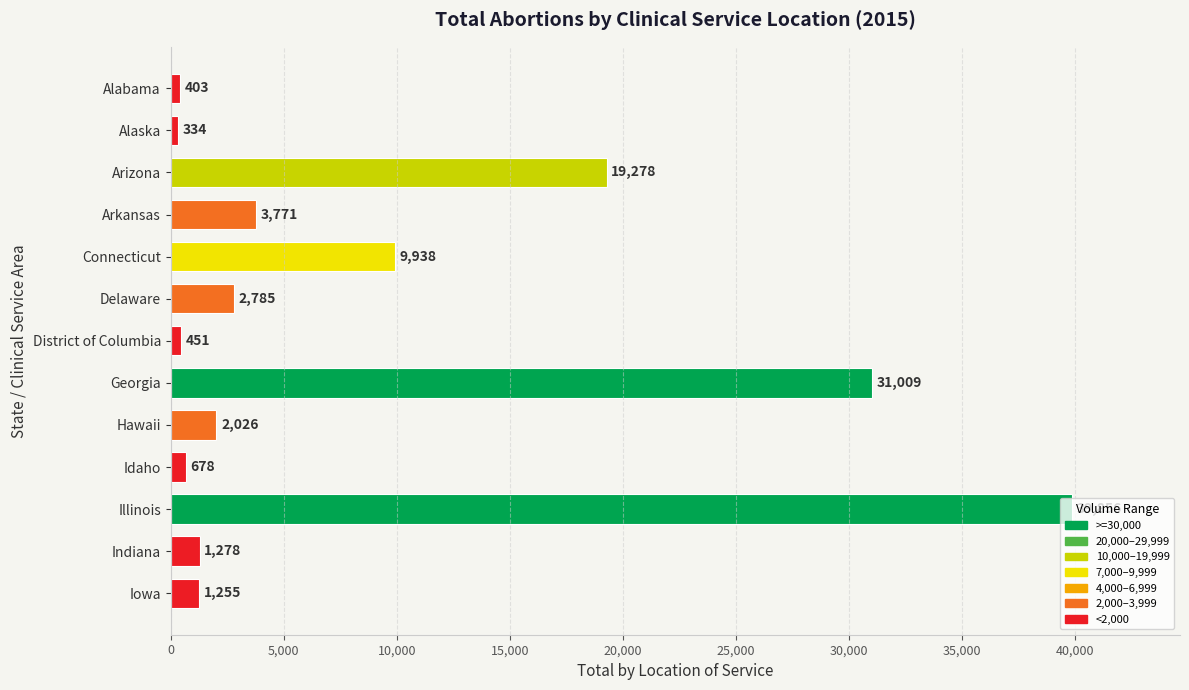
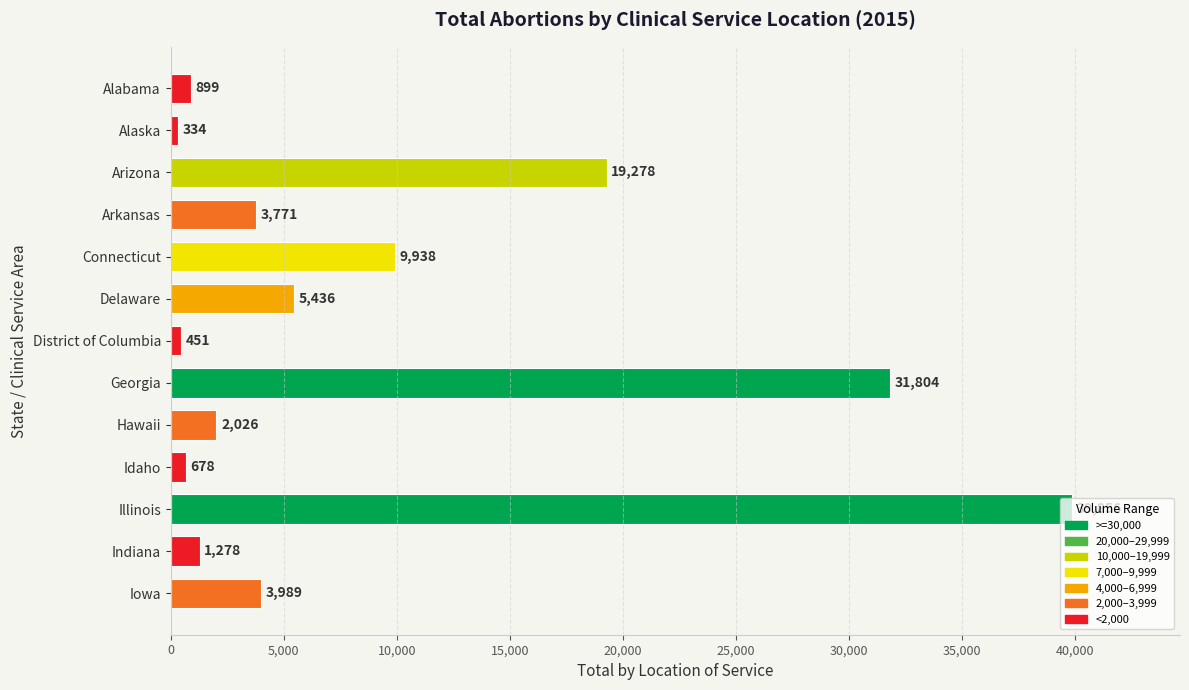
  {
-   "Alabama": "403",
+   "Alabama": "899",
    "Alaska": "334",
    "Arizona": "19,278",
    "Arkansas": "3,771",
    "Connecticut": "9,938",
-   "Delaware": "2,785",
+   "Delaware": "5,436",
    "District of Columbia": "451",
-   "Georgia": "31,009",
+   "Georgia": "31,804",
    "Hawaii": "2,026",
    "Idaho": "678",
    "Indiana": "1,278",
-   "Iowa": "1,255"
+   "Iowa": "3,989"
  }
